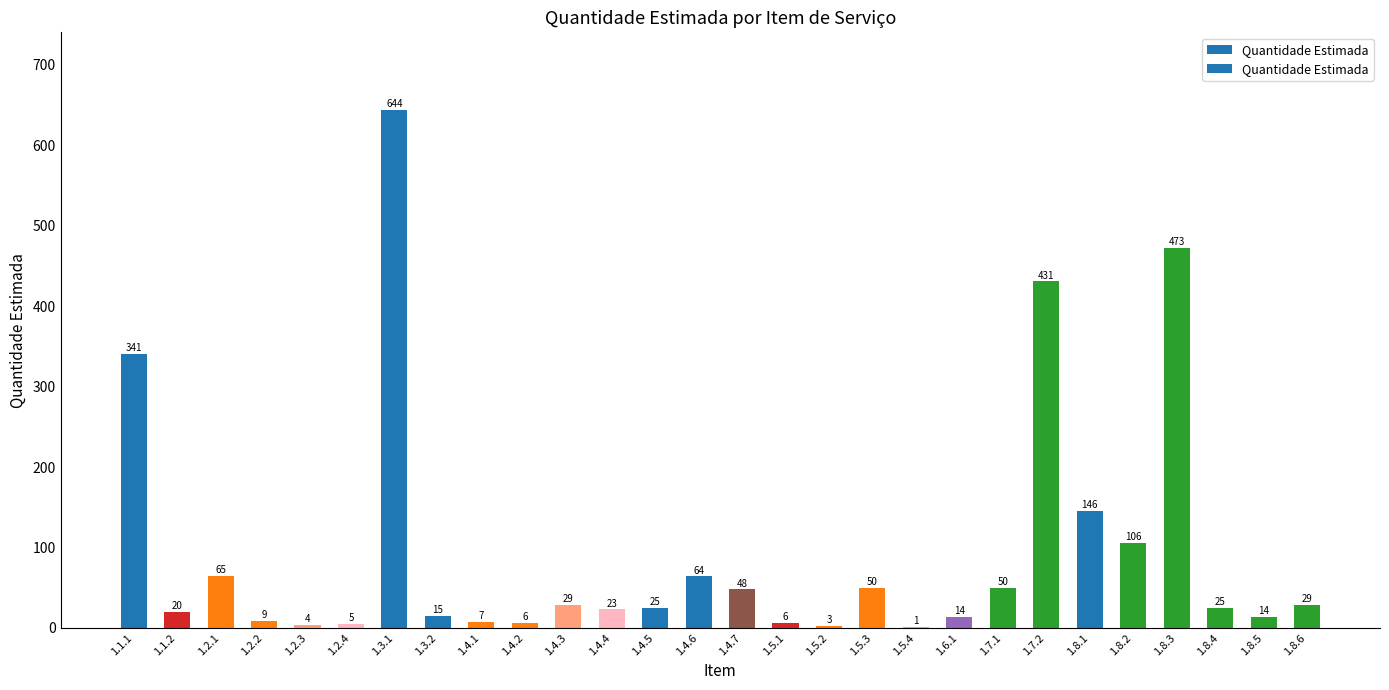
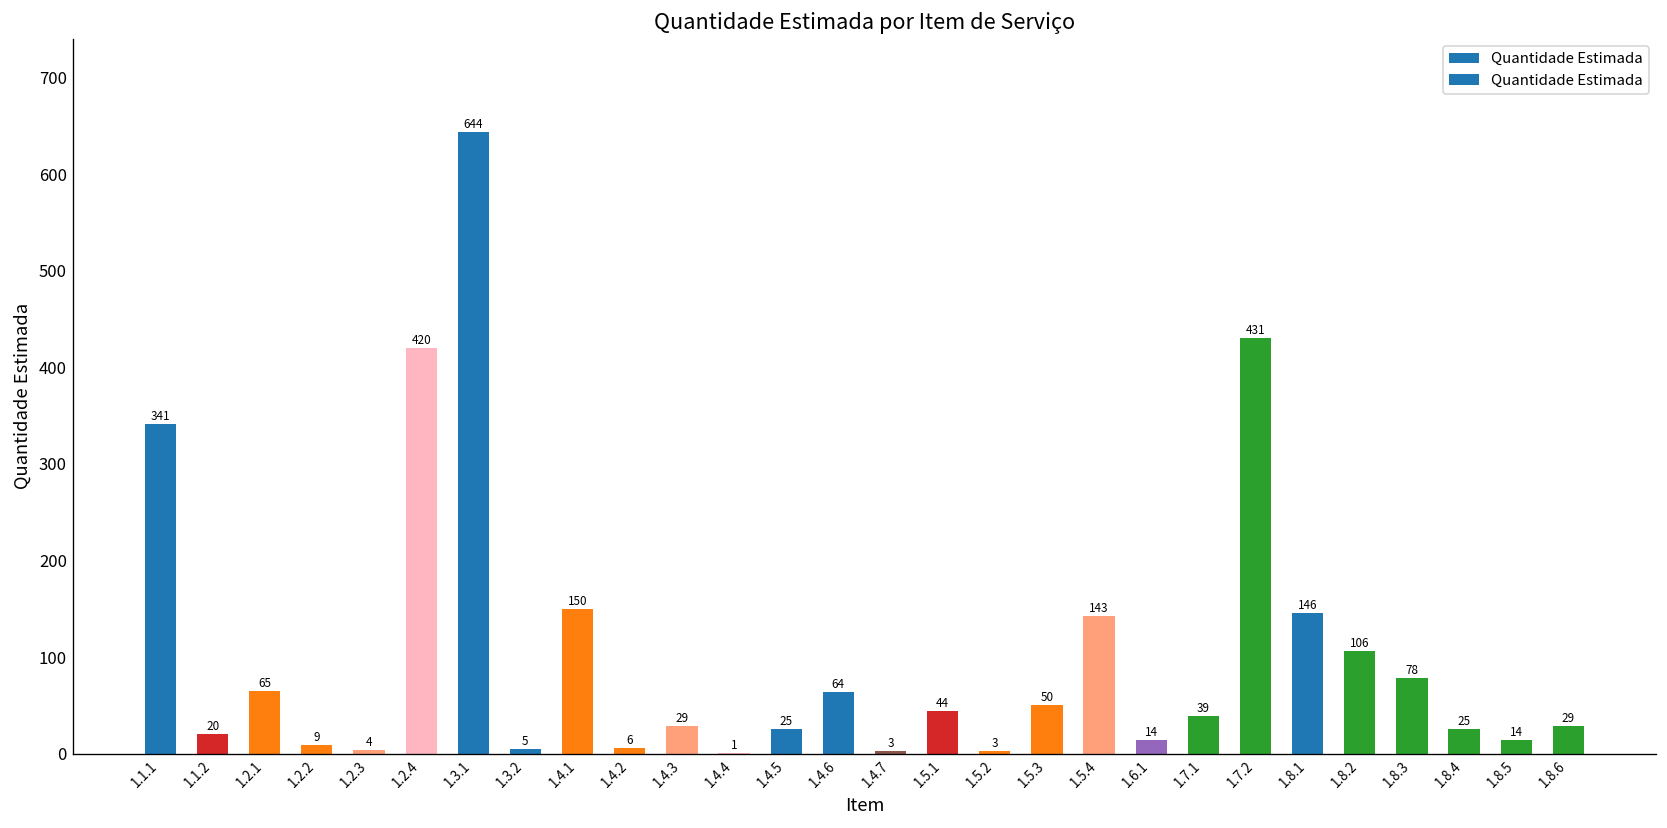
  {
    "1.1.1": 341,
    "1.1.2": 20,
    "1.2.1": 65,
    "1.2.2": 9,
    "1.2.3": 4,
-   "1.2.4": 5,
+   "1.2.4": 420,
    "1.3.1": 644,
-   "1.3.2": 15,
-   "1.4.1": 7,
+   "1.3.2": 5,
+   "1.4.1": 150,
    "1.4.2": 6,
    "1.4.3": 29,
-   "1.4.4": 23,
+   "1.4.4": 1,
    "1.4.5": 25,
    "1.4.6": 64,
-   "1.4.7": 48,
-   "1.5.1": 6,
+   "1.4.7": 3,
+   "1.5.1": 44,
    "1.5.2": 3,
    "1.5.3": 50,
-   "1.5.4": 1,
+   "1.5.4": 143,
    "1.6.1": 14,
-   "1.7.1": 50,
+   "1.7.1": 39,
    "1.7.2": 431,
    "1.8.1": 146,
    "1.8.2": 106,
-   "1.8.3": 473,
+   "1.8.3": 78,
    "1.8.4": 25,
    "1.8.5": 14,
    "1.8.6": 29
  }
